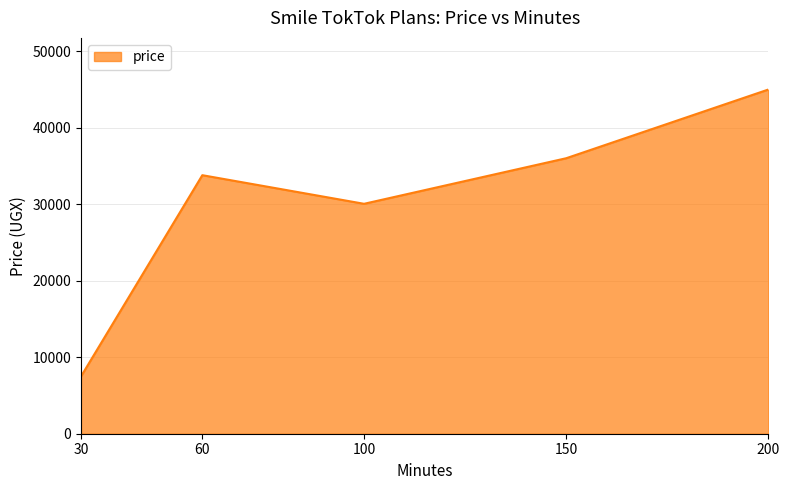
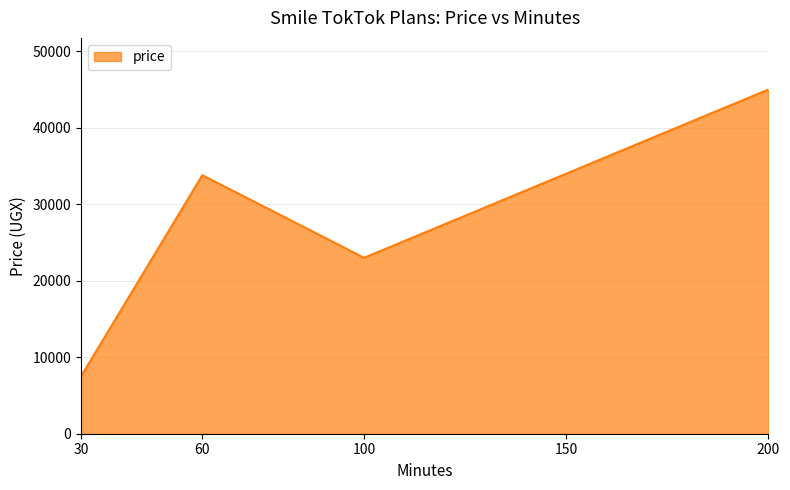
  {
    "30": 8000,
    "60": 34000,
-   "100": 30000,
-   "150": 36000,
+   "100": 23000,
+   "150": 34000,
    "200": 45000
  }
